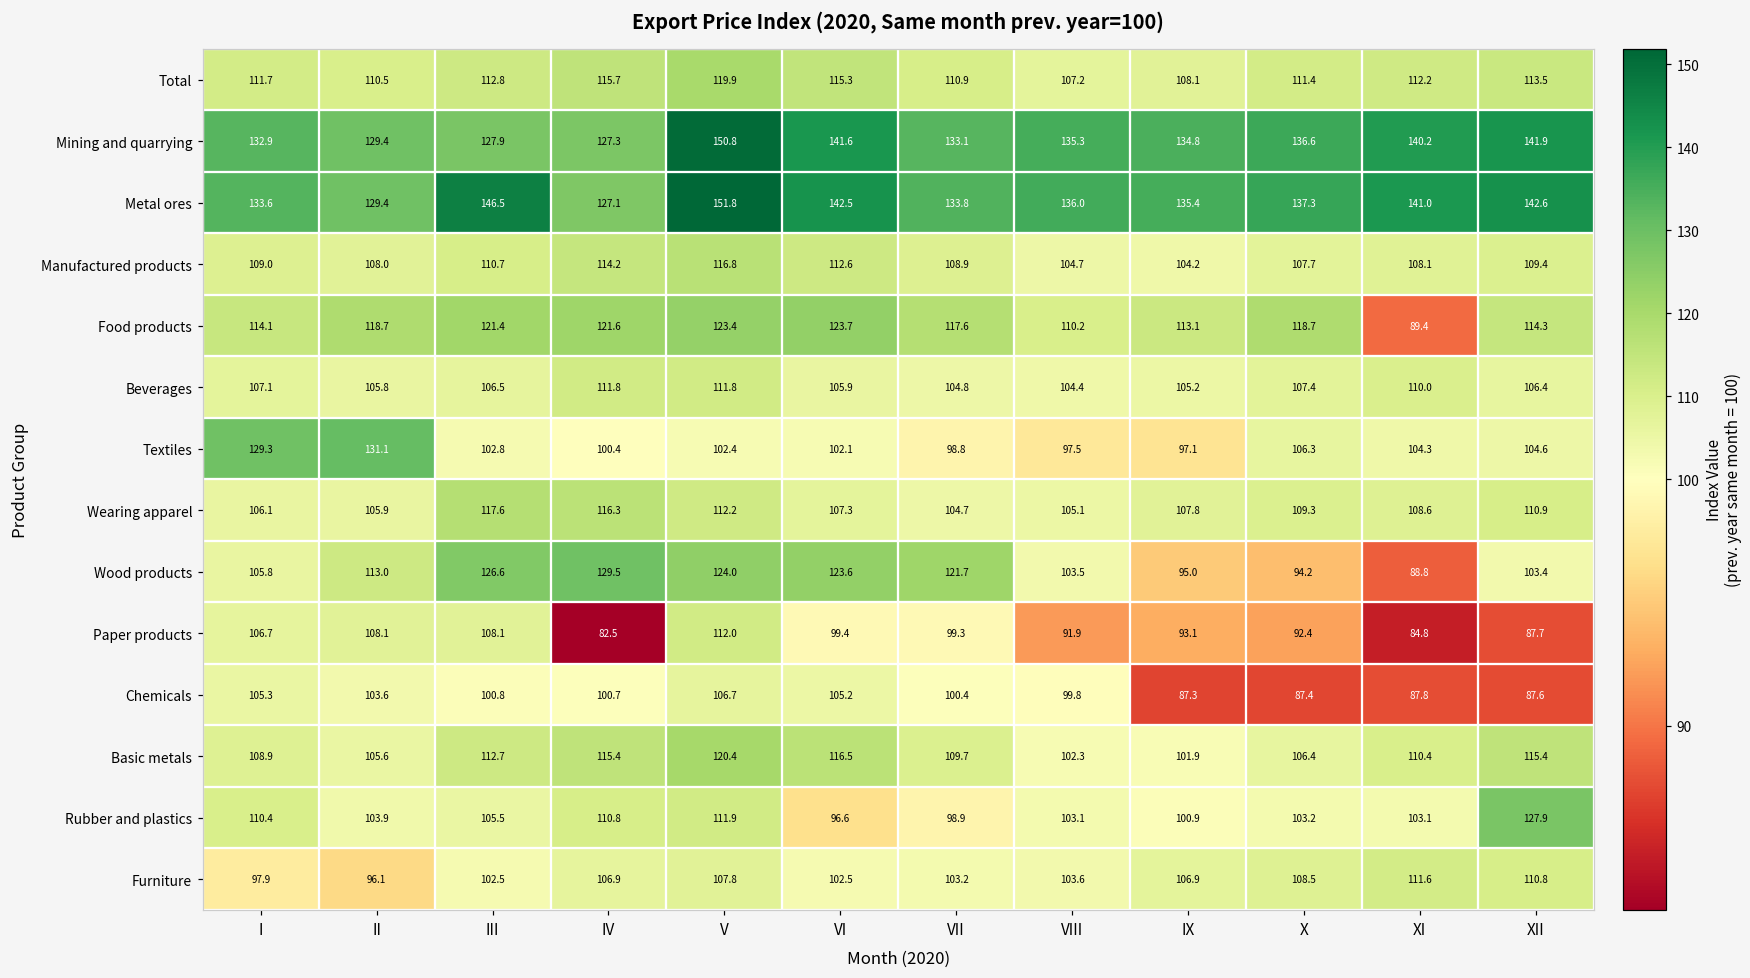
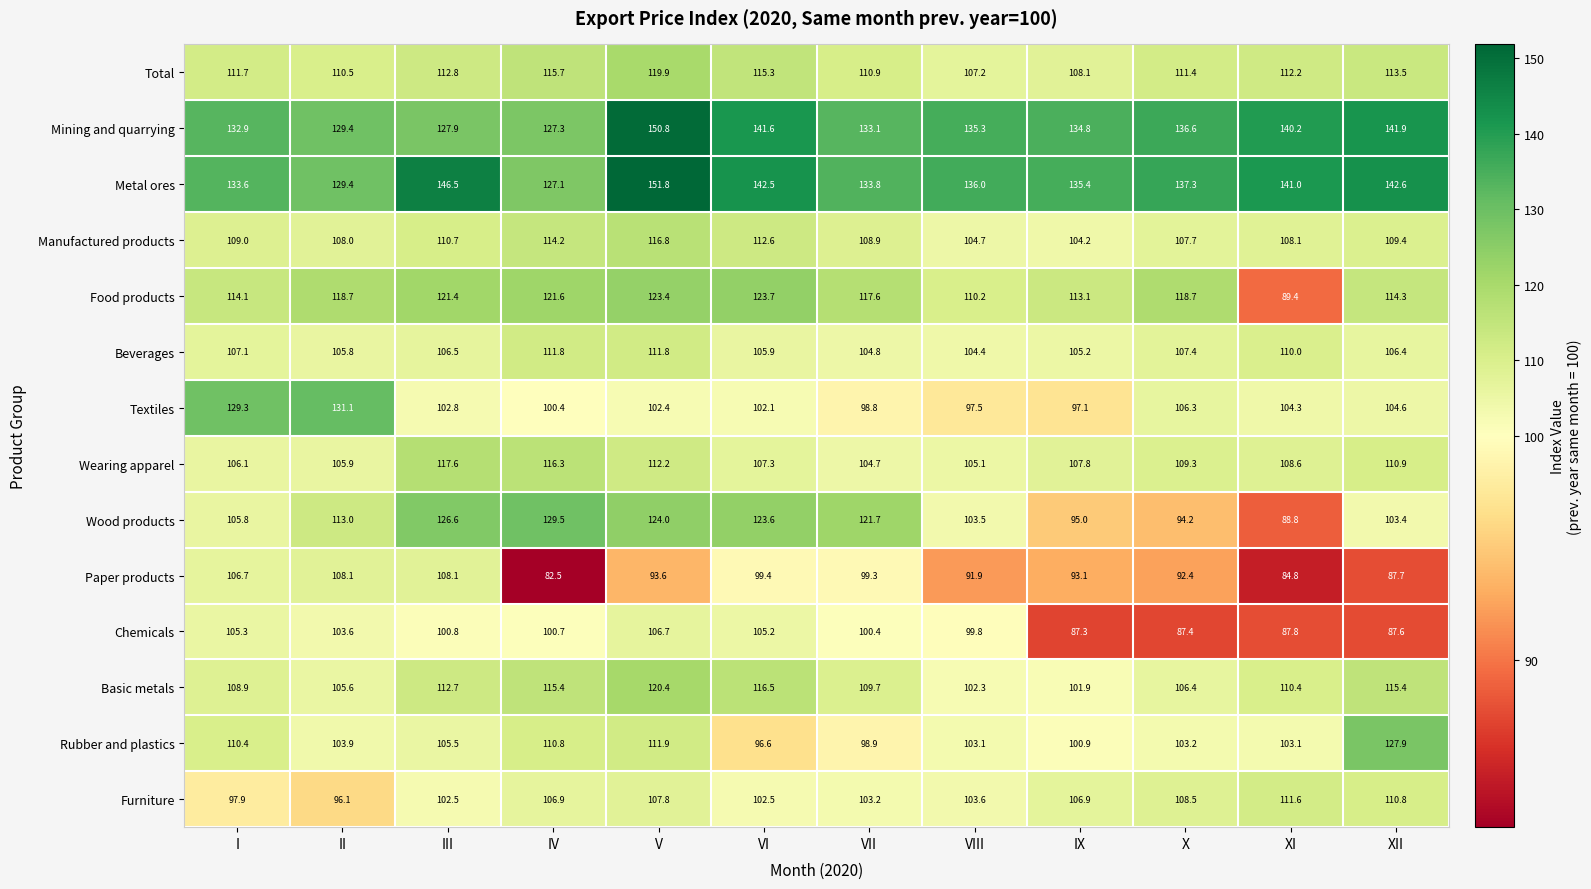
  {
    "Total": {
      "I": 111.7,
      "II": 110.5,
      "III": 112.8,
      "IV": 115.7,
      "V": 119.9,
      "VI": 115.3,
      "VII": 110.9,
      "VIII": 107.2,
      "IX": 108.1,
      "X": 111.4,
      "XI": 112.2,
      "XII": 113.5
    },
    "Mining and quarrying": {
      "I": 132.9,
      "II": 129.4,
      "III": 127.9,
      "IV": 127.3,
      "V": 150.8,
      "VI": 141.6,
      "VII": 133.1,
      "VIII": 135.3,
      "IX": 134.8,
      "X": 136.6,
      "XI": 140.2,
      "XII": 141.9
    },
    "Metal ores": {
      "I": 133.6,
      "II": 129.4,
      "III": 146.5,
      "IV": 127.1,
      "V": 151.8,
      "VI": 142.5,
      "VII": 133.8,
      "VIII": 136.0,
      "IX": 135.4,
      "X": 137.3,
      "XI": 141.0,
      "XII": 142.6
    },
    "Manufactured products": {
      "I": 109.0,
      "II": 108.0,
      "III": 110.7,
      "IV": 114.2,
      "V": 116.8,
      "VI": 112.6,
      "VII": 108.9,
      "VIII": 104.7,
      "IX": 104.2,
      "X": 107.7,
      "XI": 108.1,
      "XII": 109.4
    },
    "Food products": {
      "I": 114.1,
      "II": 118.7,
      "III": 121.4,
      "IV": 121.6,
      "V": 123.4,
      "VI": 123.7,
      "VII": 117.6,
      "VIII": 110.2,
      "IX": 113.1,
      "X": 118.7,
      "XI": 89.4,
      "XII": 114.3
    },
    "Beverages": {
      "I": 107.1,
      "II": 105.8,
      "III": 106.5,
      "IV": 111.8,
      "V": 111.8,
      "VI": 105.9,
      "VII": 104.8,
      "VIII": 104.4,
      "IX": 105.2,
      "X": 107.4,
      "XI": 110.0,
      "XII": 106.4
    },
    "Textiles": {
      "I": 129.3,
      "II": 131.1,
      "III": 102.8,
      "IV": 100.4,
      "V": 102.4,
      "VI": 102.1,
      "VII": 98.8,
      "VIII": 97.5,
      "IX": 97.1,
      "X": 106.3,
      "XI": 104.3,
      "XII": 104.6
    },
    "Wearing apparel": {
      "I": 106.1,
      "II": 105.9,
      "III": 117.6,
      "IV": 116.3,
      "V": 112.2,
      "VI": 107.3,
      "VII": 104.7,
      "VIII": 105.1,
      "IX": 107.8,
      "X": 109.3,
      "XI": 108.6,
      "XII": 110.9
    },
    "Wood products": {
      "I": 105.8,
      "II": 113.0,
      "III": 126.6,
      "IV": 129.5,
      "V": 124.0,
      "VI": 123.6,
      "VII": 121.7,
      "VIII": 103.5,
      "IX": 95.0,
      "X": 94.2,
      "XI": 88.8,
      "XII": 103.4
    },
    "Paper products": {
      "I": 106.7,
      "II": 108.1,
      "III": 108.1,
      "IV": 82.5,
-     "V": 112.0,
+     "V": 93.6,
      "VI": 99.4,
      "VII": 99.3,
      "VIII": 91.9,
      "IX": 93.1,
      "X": 92.4,
      "XI": 84.8,
      "XII": 87.7
    },
    "Chemicals": {
      "I": 105.3,
      "II": 103.6,
      "III": 100.8,
      "IV": 100.7,
      "V": 106.7,
      "VI": 105.2,
      "VII": 100.4,
      "VIII": 99.8,
      "IX": 87.3,
      "X": 87.4,
      "XI": 87.8,
      "XII": 87.6
    },
    "Basic metals": {
      "I": 108.9,
      "II": 105.6,
      "III": 112.7,
      "IV": 115.4,
      "V": 120.4,
      "VI": 116.5,
      "VII": 109.7,
      "VIII": 102.3,
      "IX": 101.9,
      "X": 106.4,
      "XI": 110.4,
      "XII": 115.4
    },
    "Rubber and plastics": {
      "I": 110.4,
      "II": 103.9,
      "III": 105.5,
      "IV": 110.8,
      "V": 111.9,
      "VI": 96.6,
      "VII": 98.9,
      "VIII": 103.1,
      "IX": 100.9,
      "X": 103.2,
      "XI": 103.1,
      "XII": 127.9
    },
    "Furniture": {
      "I": 97.9,
      "II": 96.1,
      "III": 102.5,
      "IV": 106.9,
      "V": 107.8,
      "VI": 102.5,
      "VII": 103.2,
      "VIII": 103.6,
      "IX": 106.9,
      "X": 108.5,
      "XI": 111.6,
      "XII": 110.8
    }
  }
